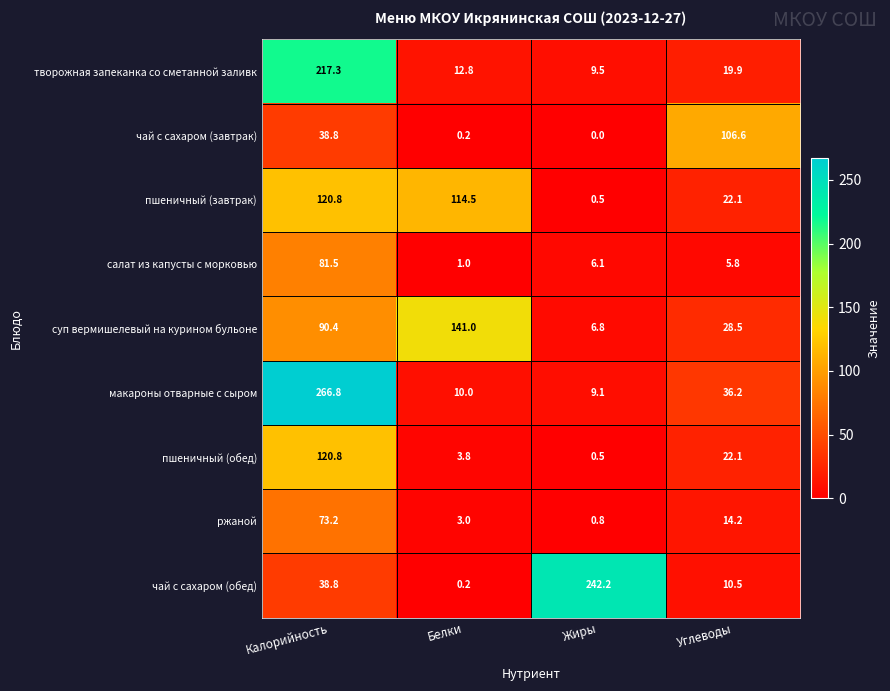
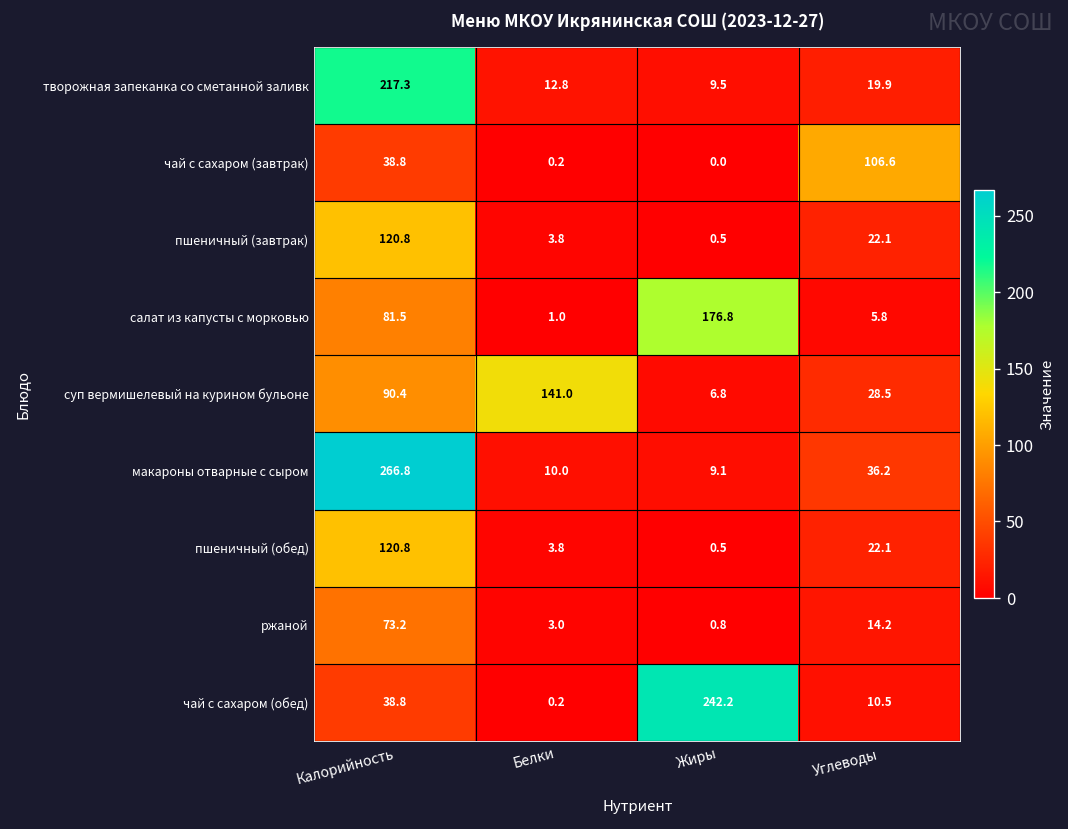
  {
    "творожная запеканка со сметанной заливк": {
      "Калорийность": 217.3,
      "Белки": 12.8,
      "Жиры": 9.5,
      "Углеводы": 19.9
    },
    "чай с сахаром (завтрак)": {
      "Калорийность": 38.8,
      "Белки": 0.2,
      "Жиры": 0.0,
      "Углеводы": 106.6
    },
    "пшеничный (завтрак)": {
      "Калорийность": 120.8,
-     "Белки": 114.5,
+     "Белки": 3.8,
      "Жиры": 0.5,
      "Углеводы": 22.1
    },
    "салат из капусты с морковью": {
      "Калорийность": 81.5,
      "Белки": 1.0,
-     "Жиры": 6.1,
+     "Жиры": 176.8,
      "Углеводы": 5.8
    },
    "суп вермишелевый на курином бульоне": {
      "Калорийность": 90.4,
      "Белки": 141.0,
      "Жиры": 6.8,
      "Углеводы": 28.5
    },
    "макароны отварные с сыром": {
      "Калорийность": 266.8,
      "Белки": 10.0,
      "Жиры": 9.1,
      "Углеводы": 36.2
    },
    "пшеничный (обед)": {
      "Калорийность": 120.8,
      "Белки": 3.8,
      "Жиры": 0.5,
      "Углеводы": 22.1
    },
    "ржаной": {
      "Калорийность": 73.2,
      "Белки": 3.0,
      "Жиры": 0.8,
      "Углеводы": 14.2
    },
    "чай с сахаром (обед)": {
      "Калорийность": 38.8,
      "Белки": 0.2,
      "Жиры": 242.2,
      "Углеводы": 10.5
    }
  }
